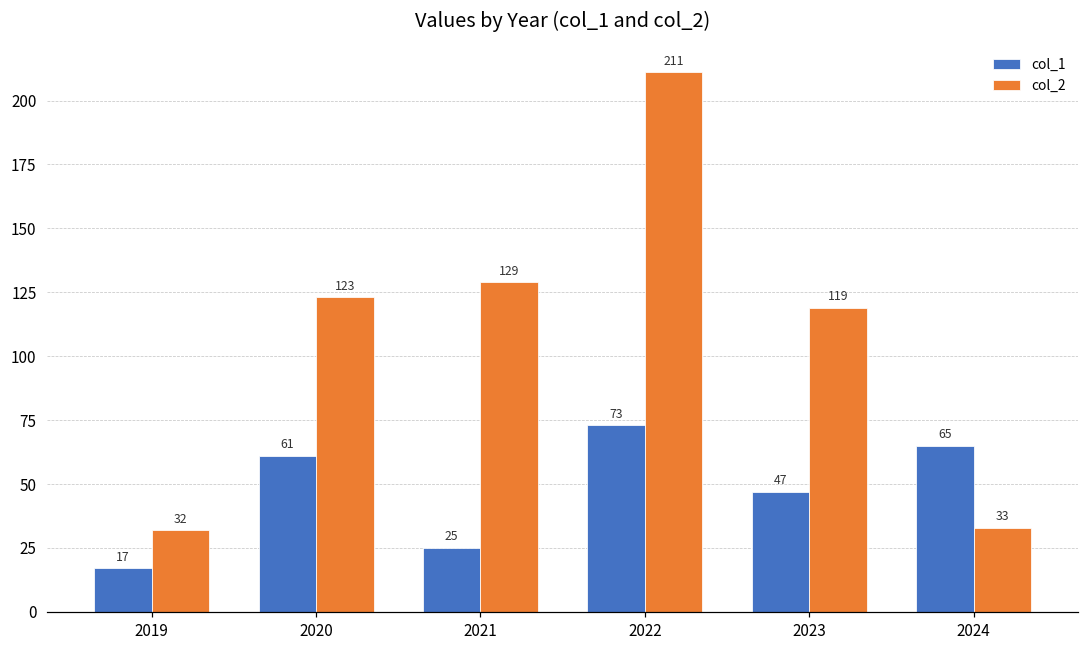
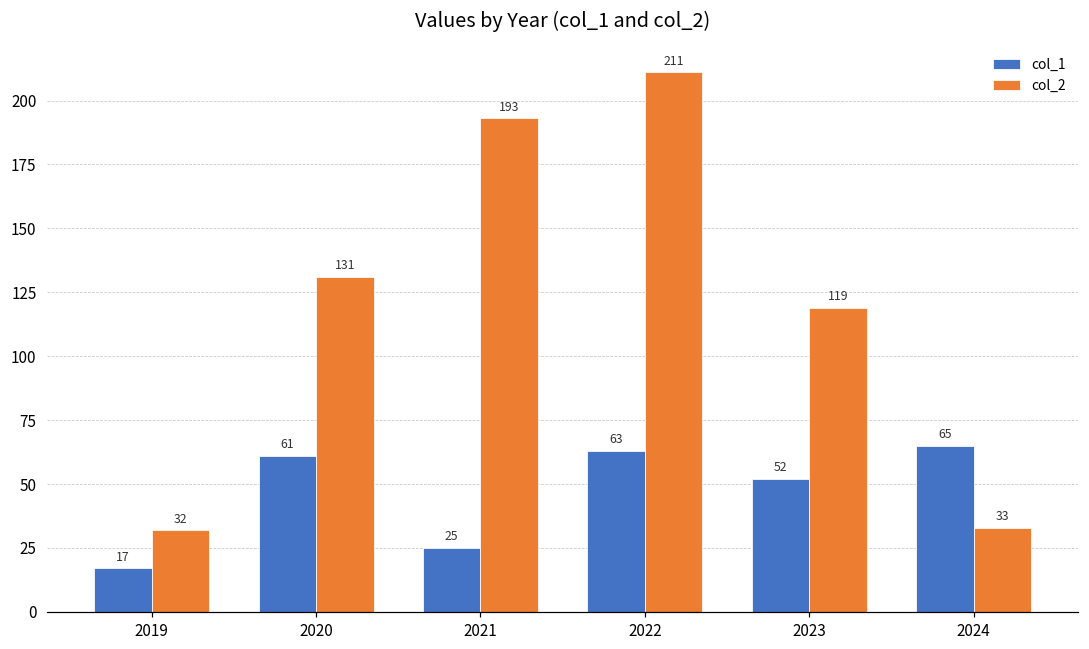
  {
    "col_1": {
      "2019": 17,
      "2020": 61,
      "2021": 25,
-     "2022": 73,
-     "2023": 47,
+     "2022": 63,
+     "2023": 52,
      "2024": 65
    },
    "col_2": {
      "2019": 32,
-     "2020": 123,
-     "2021": 129,
+     "2020": 131,
+     "2021": 193,
      "2022": 211,
      "2023": 119,
      "2024": 33
    }
  }
